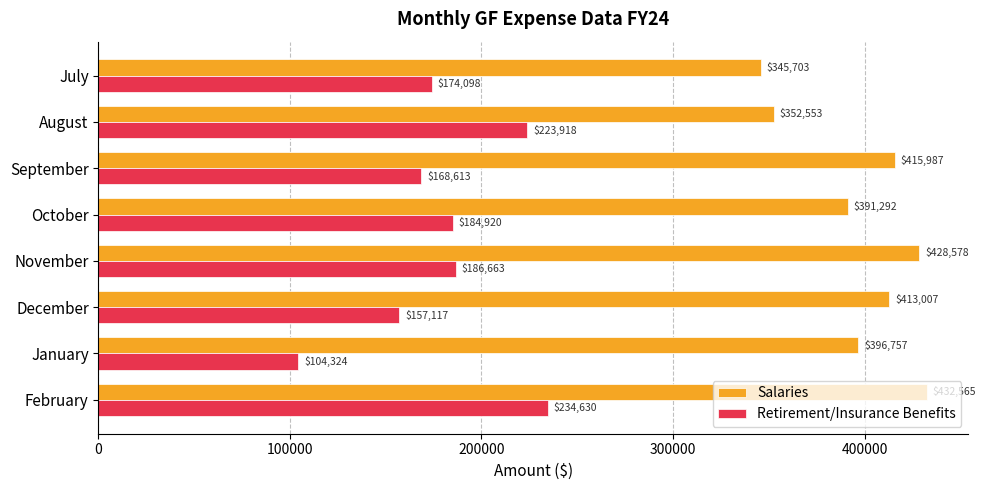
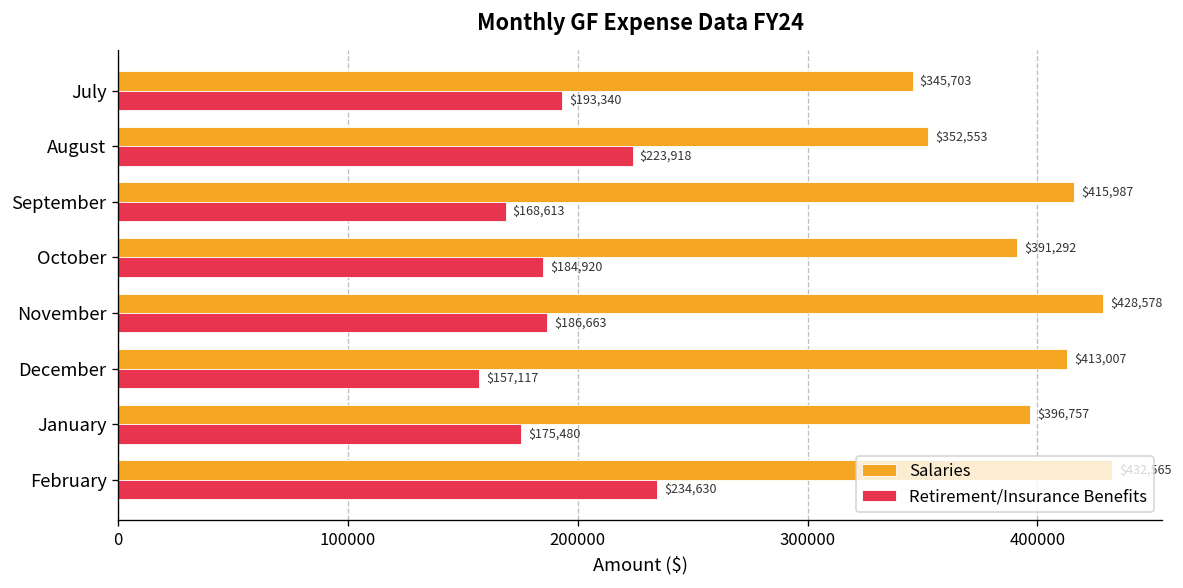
  {
    "Salaries": {
      "July": "$345,703",
      "August": "$352,553",
      "September": "$415,987",
      "October": "$391,292",
      "November": "$428,578",
      "December": "$413,007",
      "January": "$396,757"
    },
    "Retirement/Insurance Benefits": {
-     "July": "$174,098",
+     "July": "$193,340",
      "August": "$223,918",
      "September": "$168,613",
      "October": "$184,920",
      "November": "$186,663",
      "December": "$157,117",
-     "January": "$104,324",
+     "January": "$175,480",
      "February": "$234,630"
    }
  }
